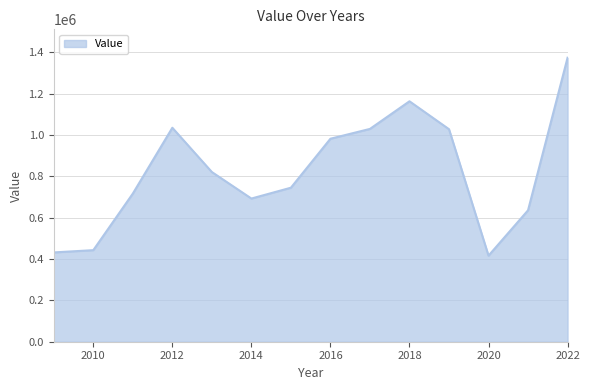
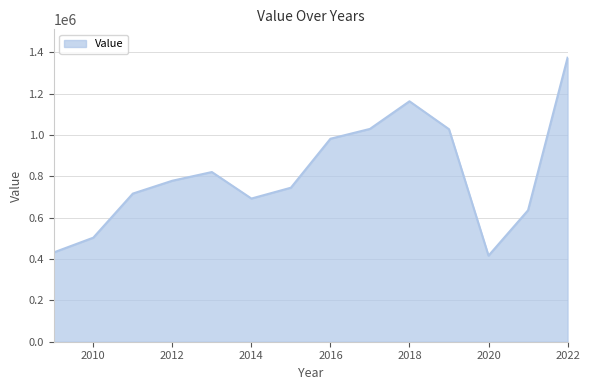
  {
-   "2010": 440000,
-   "2012": 1030000,
+   "2010": 500000,
+   "2012": 780000,
    "2014": 690000,
    "2016": 980000,
    "2018": 1160000,
    "2020": 420000,
    "2022": 1370000
  }
